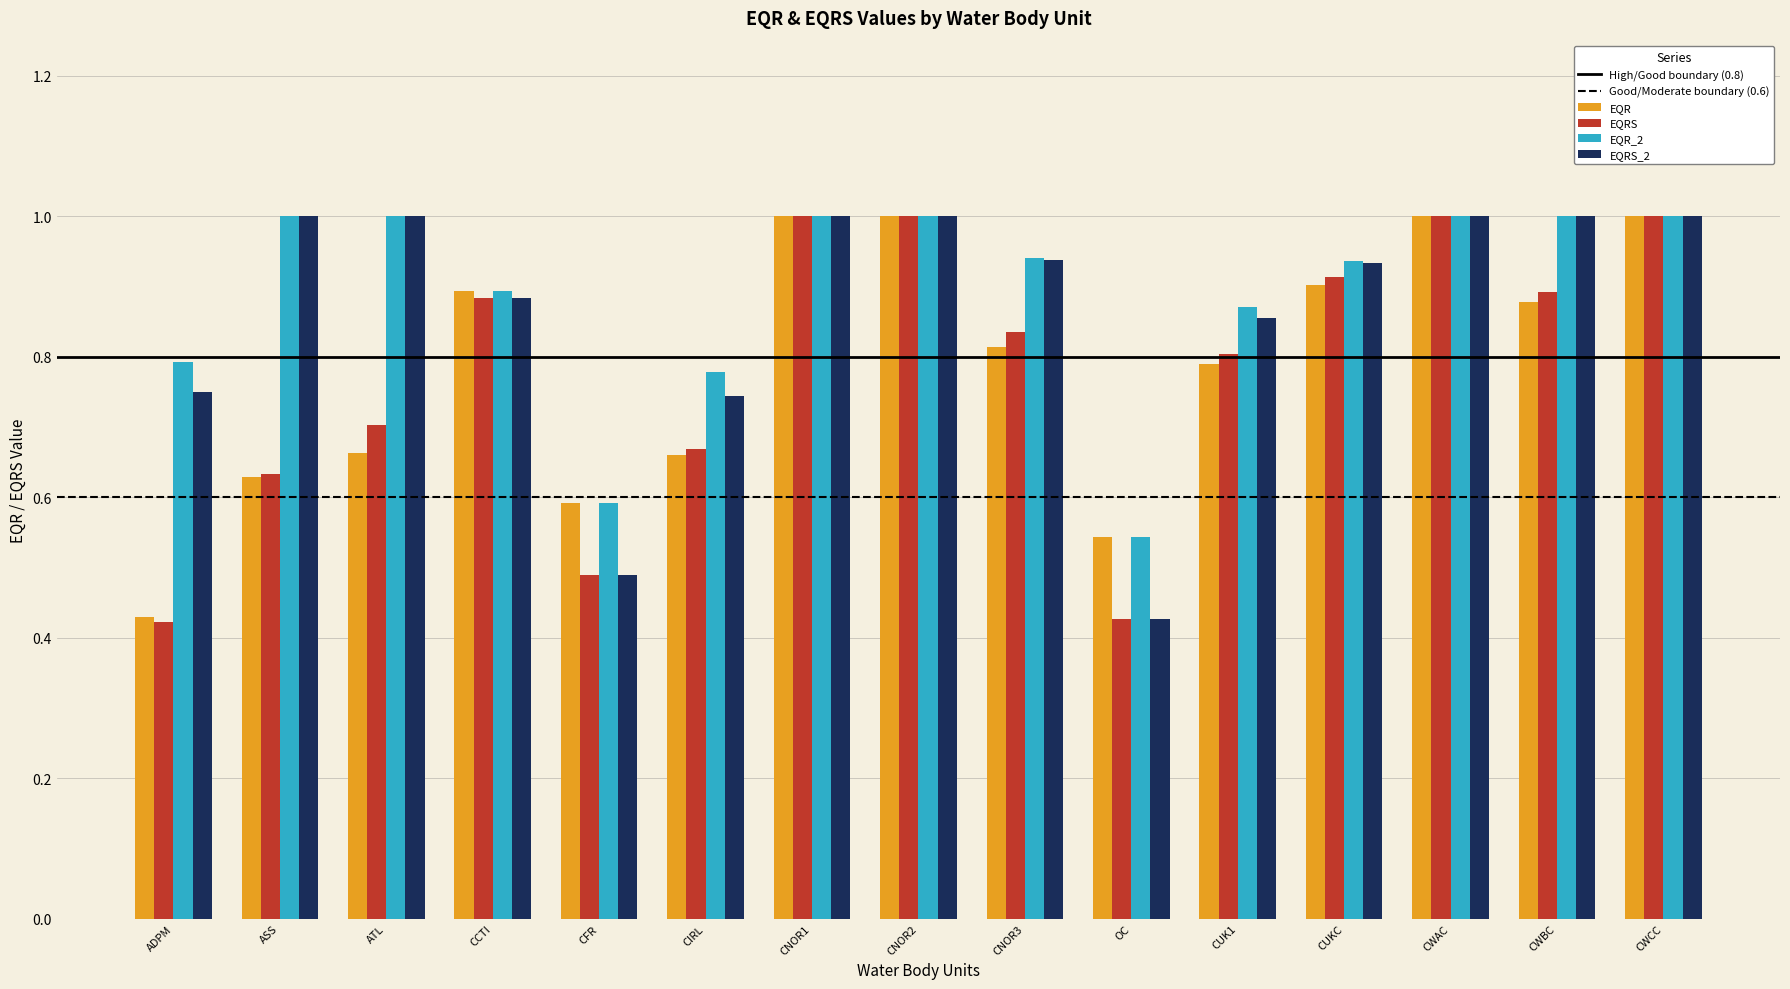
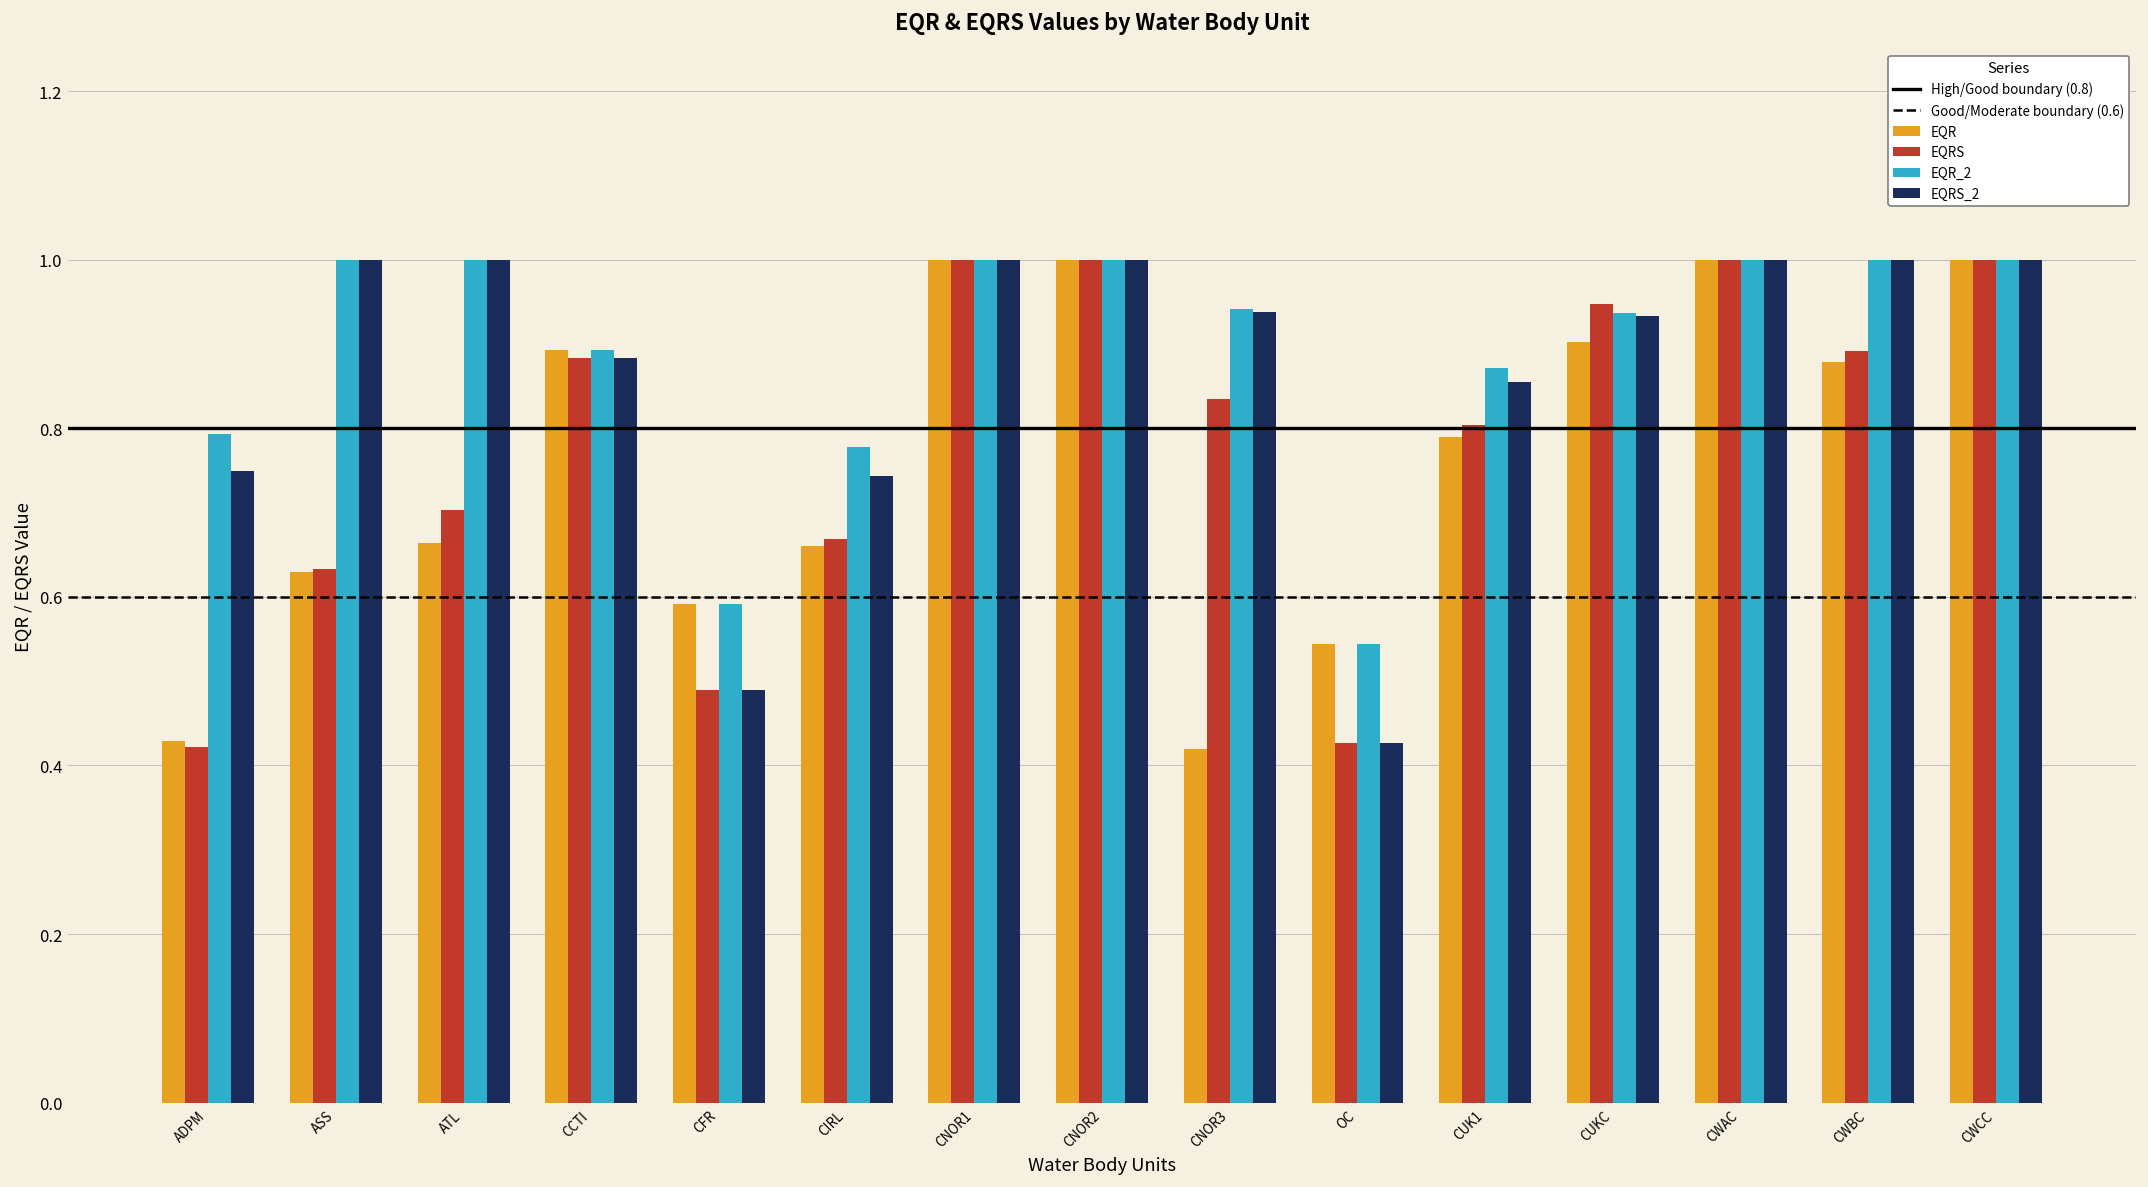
  {
    "EQR": {
      "ADPM": 0.43,
      "ASS": 0.63,
      "ATL": 0.66,
      "CCTI": 0.89,
      "CFR": 0.59,
      "CIRL": 0.66,
      "CNOR1": 1.00,
      "CNOR2": 1.00,
-     "CNOR3": 0.81,
+     "CNOR3": 0.42,
      "OC": 0.54,
      "CUK1": 0.79,
      "CUKC": 0.90,
      "CWAC": 1.00,
      "CWBC": 0.88,
      "CWCC": 1.00
    },
    "EQRS": {
      "ADPM": 0.42,
      "ASS": 0.63,
      "ATL": 0.70,
      "CCTI": 0.88,
      "CFR": 0.49,
      "CIRL": 0.67,
      "CNOR1": 1.00,
      "CNOR2": 1.00,
      "CNOR3": 0.83,
      "OC": 0.43,
      "CUK1": 0.80,
-     "CUKC": 0.91,
+     "CUKC": 0.95,
      "CWAC": 1.00,
      "CWBC": 0.89,
      "CWCC": 1.00
    },
    "EQR_2": {
      "ADPM": 0.79,
      "ASS": 1.00,
      "ATL": 1.00,
      "CCTI": 0.89,
      "CFR": 0.59,
      "CIRL": 0.78,
      "CNOR1": 1.00,
      "CNOR2": 1.00,
      "CNOR3": 0.94,
      "OC": 0.54,
      "CUK1": 0.87,
      "CUKC": 0.94,
      "CWAC": 1.00,
      "CWBC": 1.00,
      "CWCC": 1.00
    },
    "EQRS_2": {
      "ADPM": 0.75,
      "ASS": 1.00,
      "ATL": 1.00,
      "CCTI": 0.88,
      "CFR": 0.49,
      "CIRL": 0.74,
      "CNOR1": 1.00,
      "CNOR2": 1.00,
      "CNOR3": 0.94,
      "OC": 0.43,
      "CUK1": 0.85,
      "CUKC": 0.93,
      "CWAC": 1.00,
      "CWBC": 1.00,
      "CWCC": 1.00
    }
  }
